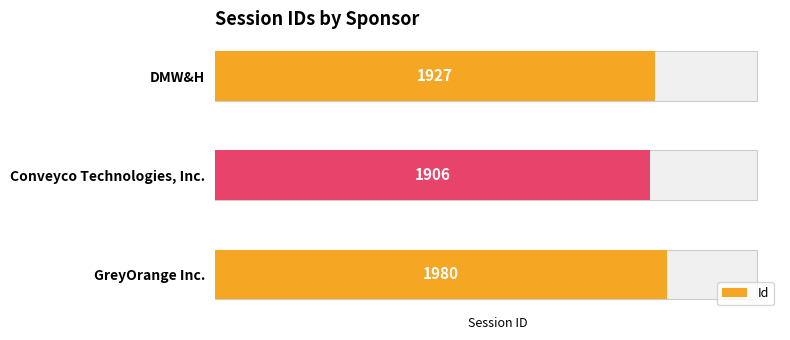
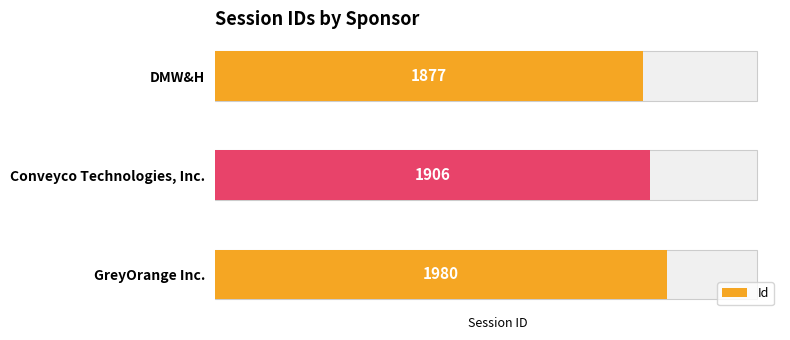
  {
    "Id": {
-     "DMW&H": 1927
+     "DMW&H": 1877
    }
  }
